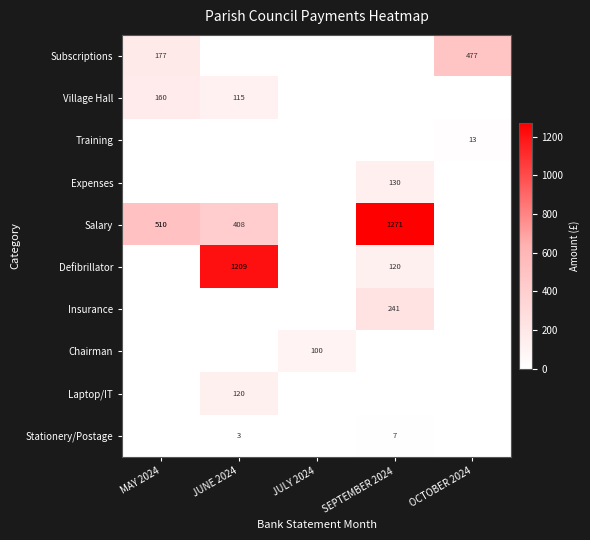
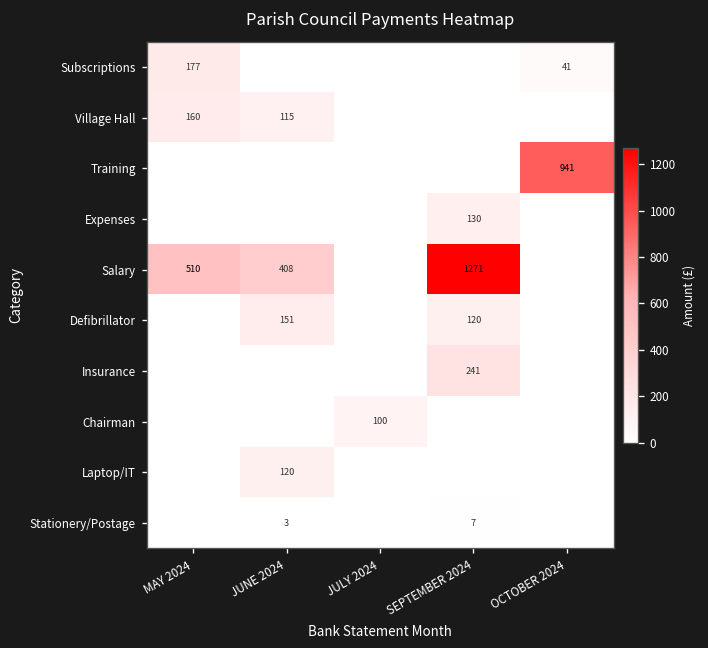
  {
    "Subscriptions": {
      "MAY 2024": 177,
-     "OCTOBER 2024": 477
+     "OCTOBER 2024": 41
    },
    "Village Hall": {
      "MAY 2024": 160,
      "JUNE 2024": 115
    },
    "Training": {
-     "OCTOBER 2024": 13
+     "OCTOBER 2024": 941
    },
    "Expenses": {
      "SEPTEMBER 2024": 130
    },
    "Salary": {
      "MAY 2024": 510,
      "JUNE 2024": 408,
      "SEPTEMBER 2024": 1271
    },
    "Defibrillator": {
-     "JUNE 2024": 1209,
+     "JUNE 2024": 151,
      "SEPTEMBER 2024": 120
    },
    "Insurance": {
      "SEPTEMBER 2024": 241
    },
    "Chairman": {
      "JULY 2024": 100
    },
    "Laptop/IT": {
      "JUNE 2024": 120
    },
    "Stationery/Postage": {
      "JUNE 2024": 3,
      "SEPTEMBER 2024": 7
    }
  }
